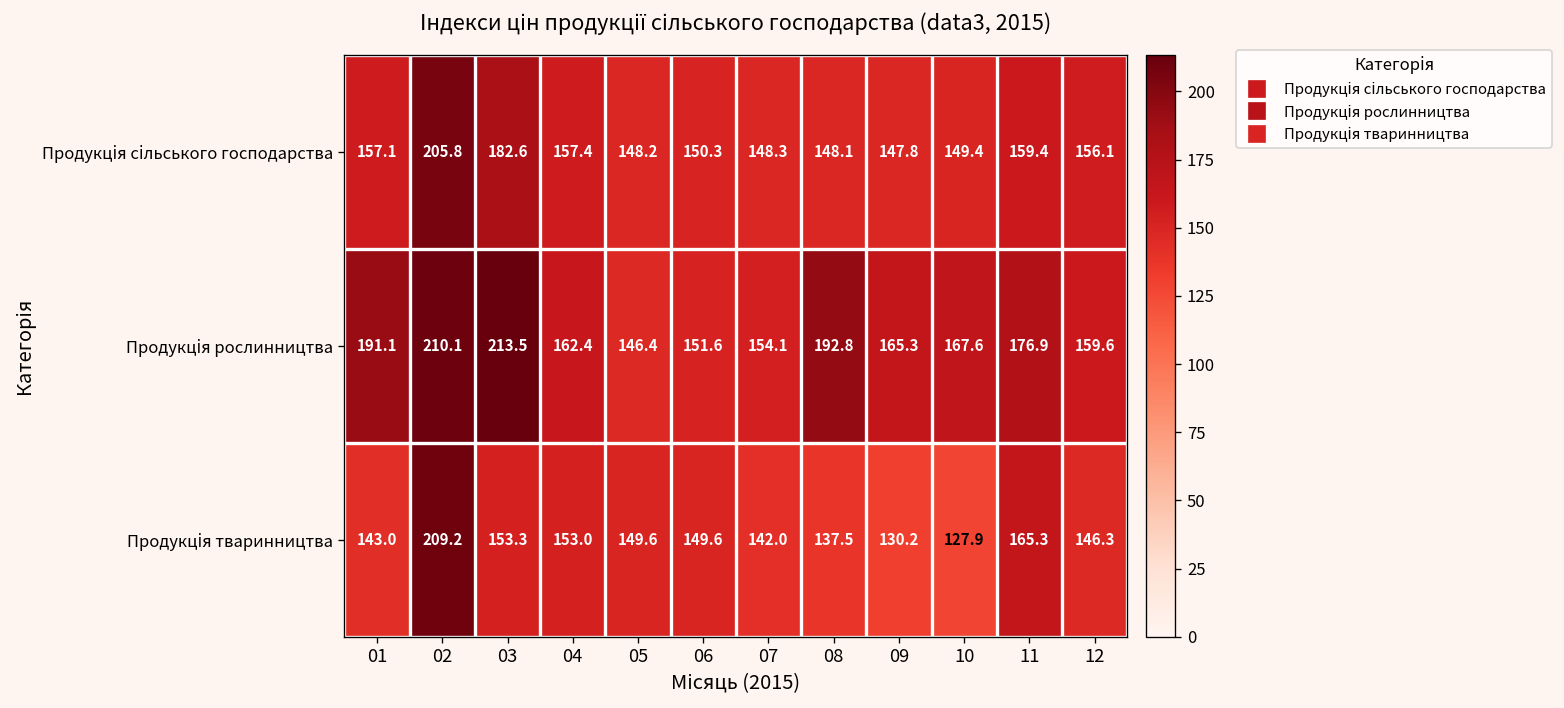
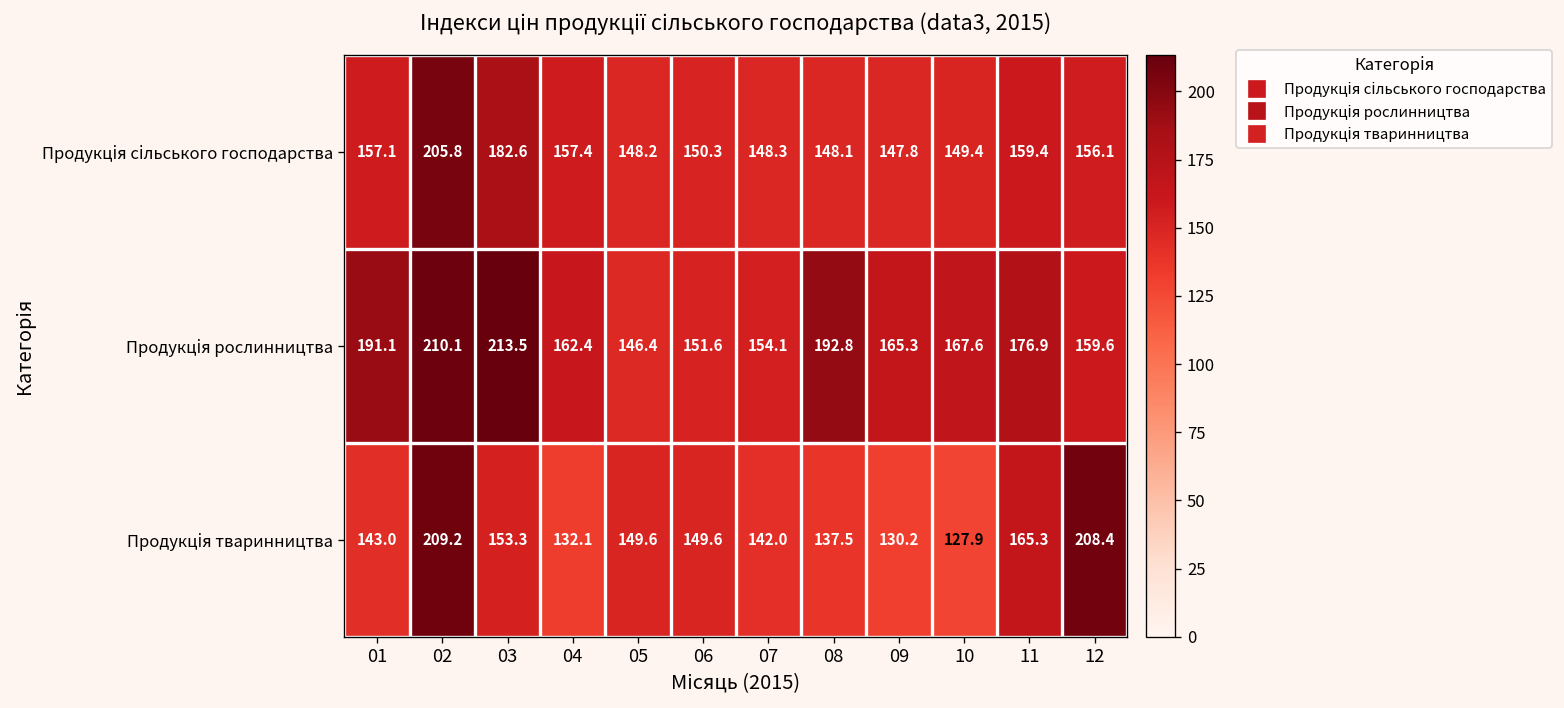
  {
    "Продукція сільського господарства": {
      "01": 157.1,
      "02": 205.8,
      "03": 182.6,
      "04": 157.4,
      "05": 148.2,
      "06": 150.3,
      "07": 148.3,
      "08": 148.1,
      "09": 147.8,
      "10": 149.4,
      "11": 159.4,
      "12": 156.1
    },
    "Продукція рослинництва": {
      "01": 191.1,
      "02": 210.1,
      "03": 213.5,
      "04": 162.4,
      "05": 146.4,
      "06": 151.6,
      "07": 154.1,
      "08": 192.8,
      "09": 165.3,
      "10": 167.6,
      "11": 176.9,
      "12": 159.6
    },
    "Продукція тваринництва": {
      "01": 143.0,
      "02": 209.2,
      "03": 153.3,
-     "04": 153.0,
+     "04": 132.1,
      "05": 149.6,
      "06": 149.6,
      "07": 142.0,
      "08": 137.5,
      "09": 130.2,
      "10": 127.9,
      "11": 165.3,
-     "12": 146.3
+     "12": 208.4
    }
  }
